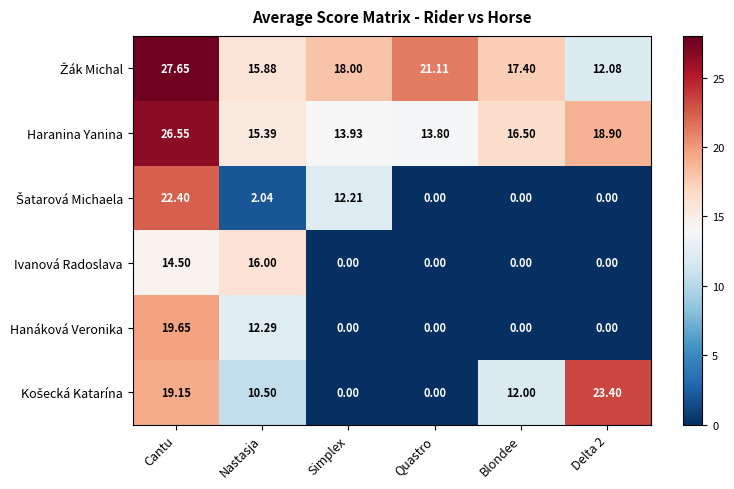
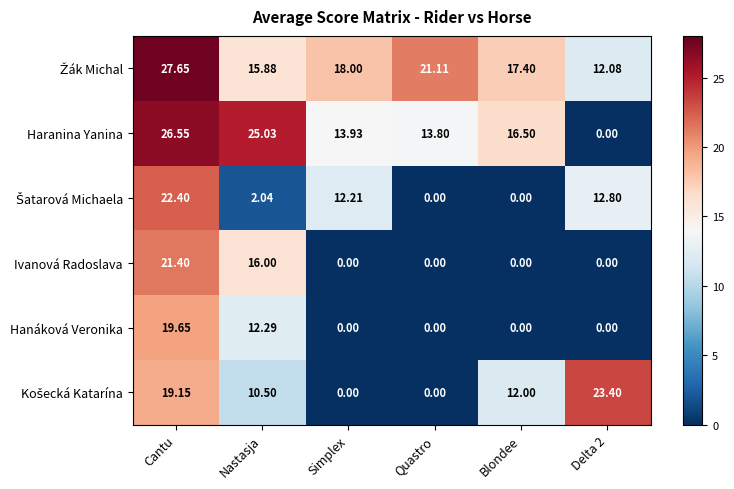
  {
    "Žák Michal": {
      "Cantu": 27.65,
      "Nastasja": 15.88,
      "Simplex": 18.00,
      "Quastro": 21.11,
      "Blondee": 17.40,
      "Delta 2": 12.08
    },
    "Haranina Yanina": {
      "Cantu": 26.55,
-     "Nastasja": 15.39,
+     "Nastasja": 25.03,
      "Simplex": 13.93,
      "Quastro": 13.80,
      "Blondee": 16.50,
-     "Delta 2": 18.90
+     "Delta 2": 0.00
    },
    "Šatarová Michaela": {
      "Cantu": 22.40,
      "Nastasja": 2.04,
      "Simplex": 12.21,
      "Quastro": 0.00,
      "Blondee": 0.00,
-     "Delta 2": 0.00
+     "Delta 2": 12.80
    },
    "Ivanová Radoslava": {
-     "Cantu": 14.50,
+     "Cantu": 21.40,
      "Nastasja": 16.00,
      "Simplex": 0.00,
      "Quastro": 0.00,
      "Blondee": 0.00,
      "Delta 2": 0.00
    },
    "Hanáková Veronika": {
      "Cantu": 19.65,
      "Nastasja": 12.29,
      "Simplex": 0.00,
      "Quastro": 0.00,
      "Blondee": 0.00,
      "Delta 2": 0.00
    },
    "Košecká Katarína": {
      "Cantu": 19.15,
      "Nastasja": 10.50,
      "Simplex": 0.00,
      "Quastro": 0.00,
      "Blondee": 12.00,
      "Delta 2": 23.40
    }
  }
